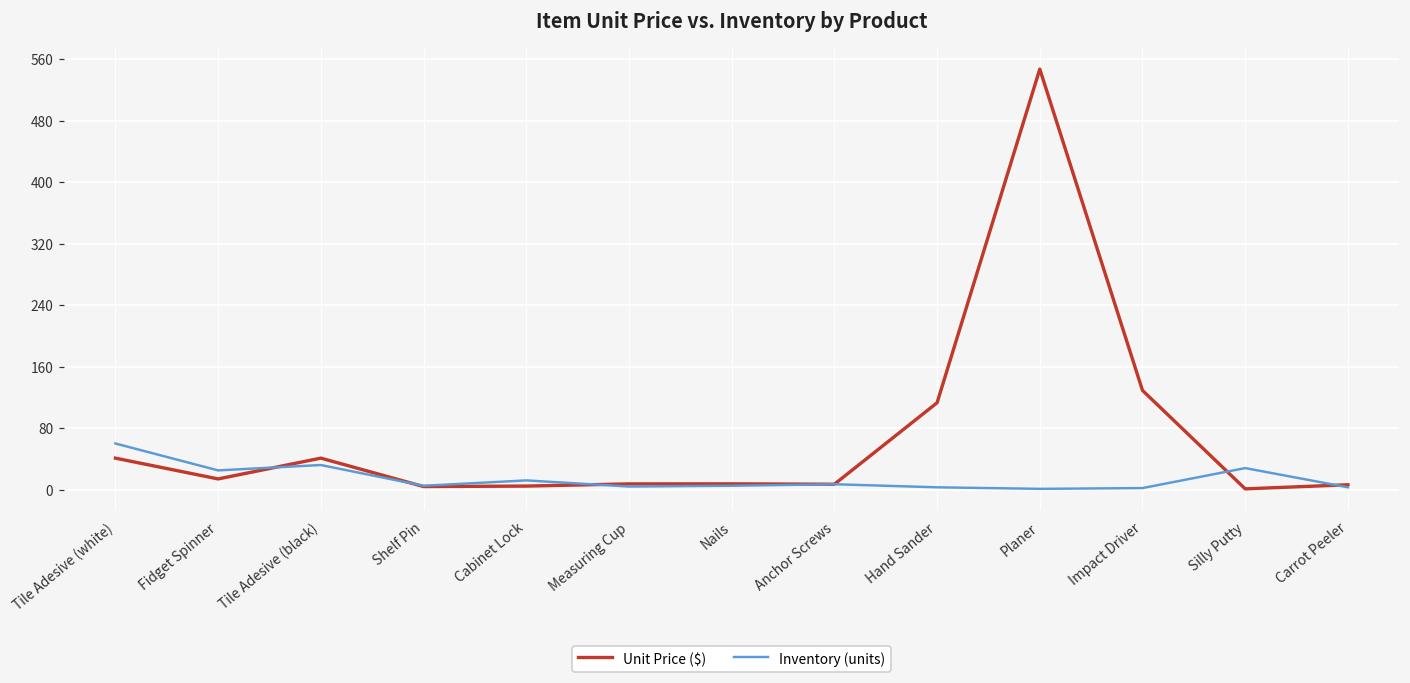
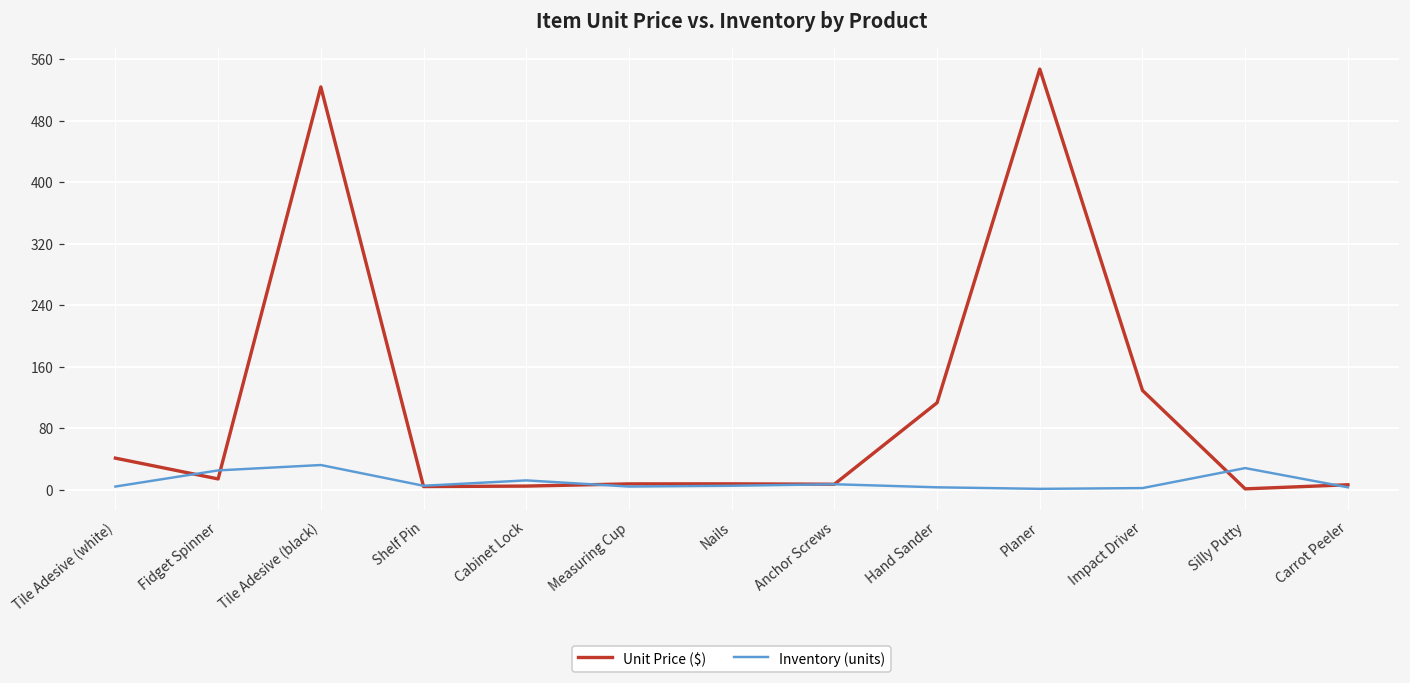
  {
    "Unit Price ($)": {
      "Tile Adesive (white)": 40,
      "Fidget Spinner": 10,
-     "Tile Adesive (black)": 40,
+     "Tile Adesive (black)": 520,
      "Cabinet Lock": 0,
      "Hand Sander": 110,
      "Planer": 550,
      "Impact Driver": 130,
      "Silly Putty": 0
    },
    "Inventory (units)": {
-     "Tile Adesive (white)": 60,
+     "Tile Adesive (white)": 0,
      "Fidget Spinner": 30,
      "Tile Adesive (black)": 30,
      "Cabinet Lock": 10,
      "Hand Sander": 0,
      "Planer": 0,
      "Impact Driver": 0,
      "Silly Putty": 30
    }
  }
